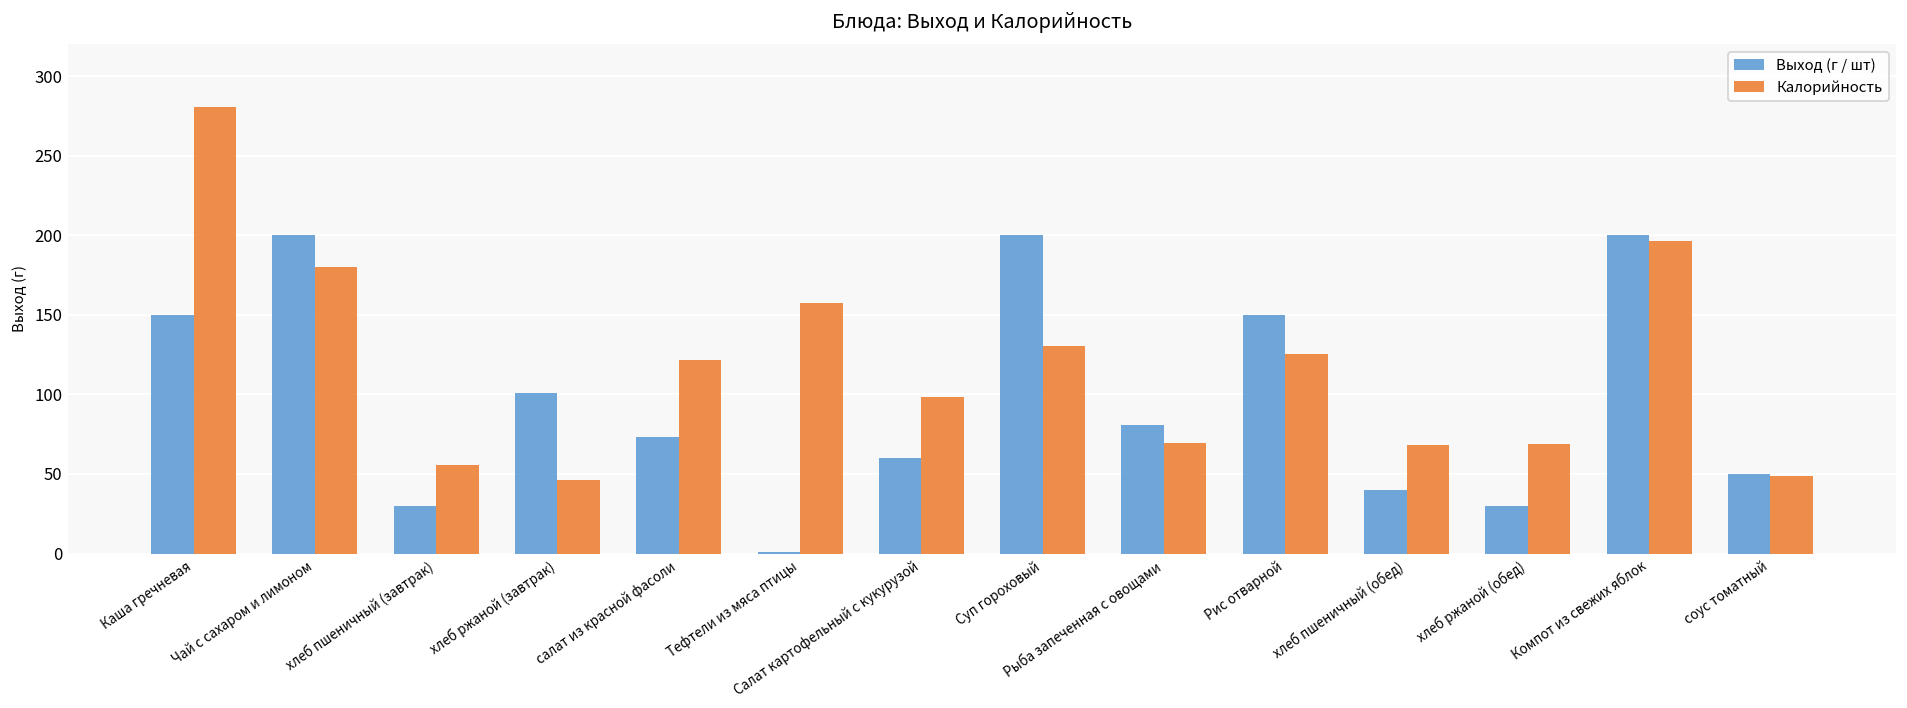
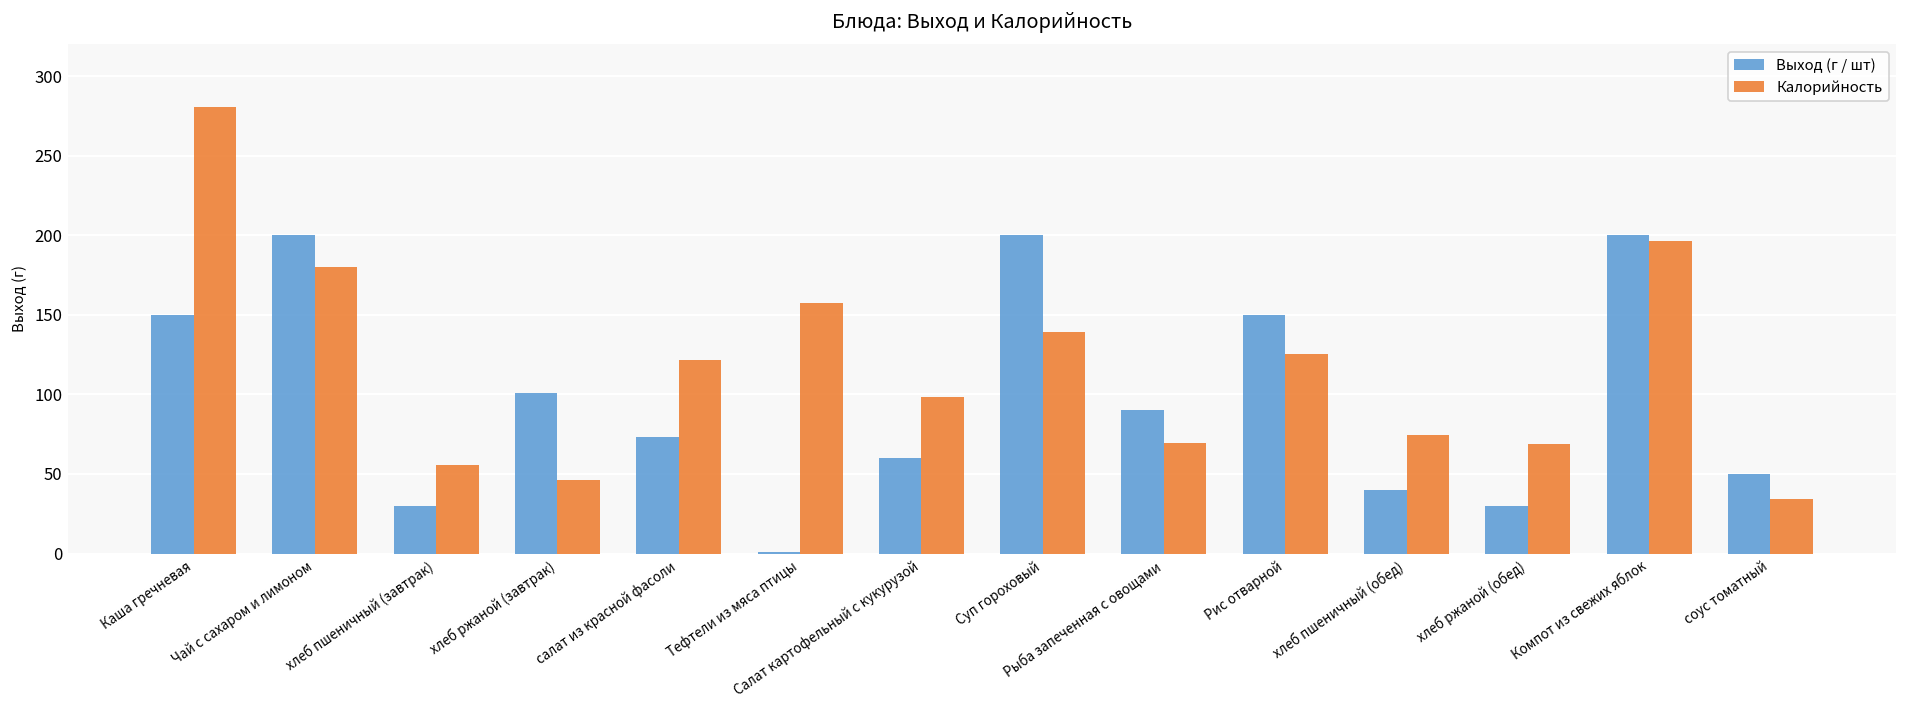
  {
    "Выход (г / шт)": {
      "Каша гречневая": 150,
      "Чай с сахаром и лимоном": 200,
      "хлеб пшеничный (завтрак)": 30,
      "хлеб ржаной (завтрак)": 101,
      "салат из красной фасоли": 73,
      "Салат картофельный с кукурузой": 60,
      "Суп гороховый": 200,
-     "Рыба запеченная с овощами": 81,
+     "Рыба запеченная с овощами": 90,
      "Рис отварной": 150,
      "хлеб пшеничный (обед)": 40,
      "хлеб ржаной (обед)": 30,
      "Компот из свежих яблок": 200,
      "соус томатный": 50
    },
    "Калорийность": {
      "Каша гречневая": 281,
      "Чай с сахаром и лимоном": 180,
      "хлеб пшеничный (завтрак)": 56,
      "хлеб ржаной (завтрак)": 46,
      "салат из красной фасоли": 122,
      "Тефтели из мяса птицы": 158,
      "Салат картофельный с кукурузой": 99,
-     "Суп гороховый": 131,
+     "Суп гороховый": 139,
      "Рыба запеченная с овощами": 69,
      "Рис отварной": 126,
-     "хлеб пшеничный (обед)": 68,
+     "хлеб пшеничный (обед)": 74,
      "хлеб ржаной (обед)": 69,
      "Компот из свежих яблок": 196,
-     "соус томатный": 49
+     "соус томатный": 34
    }
  }
